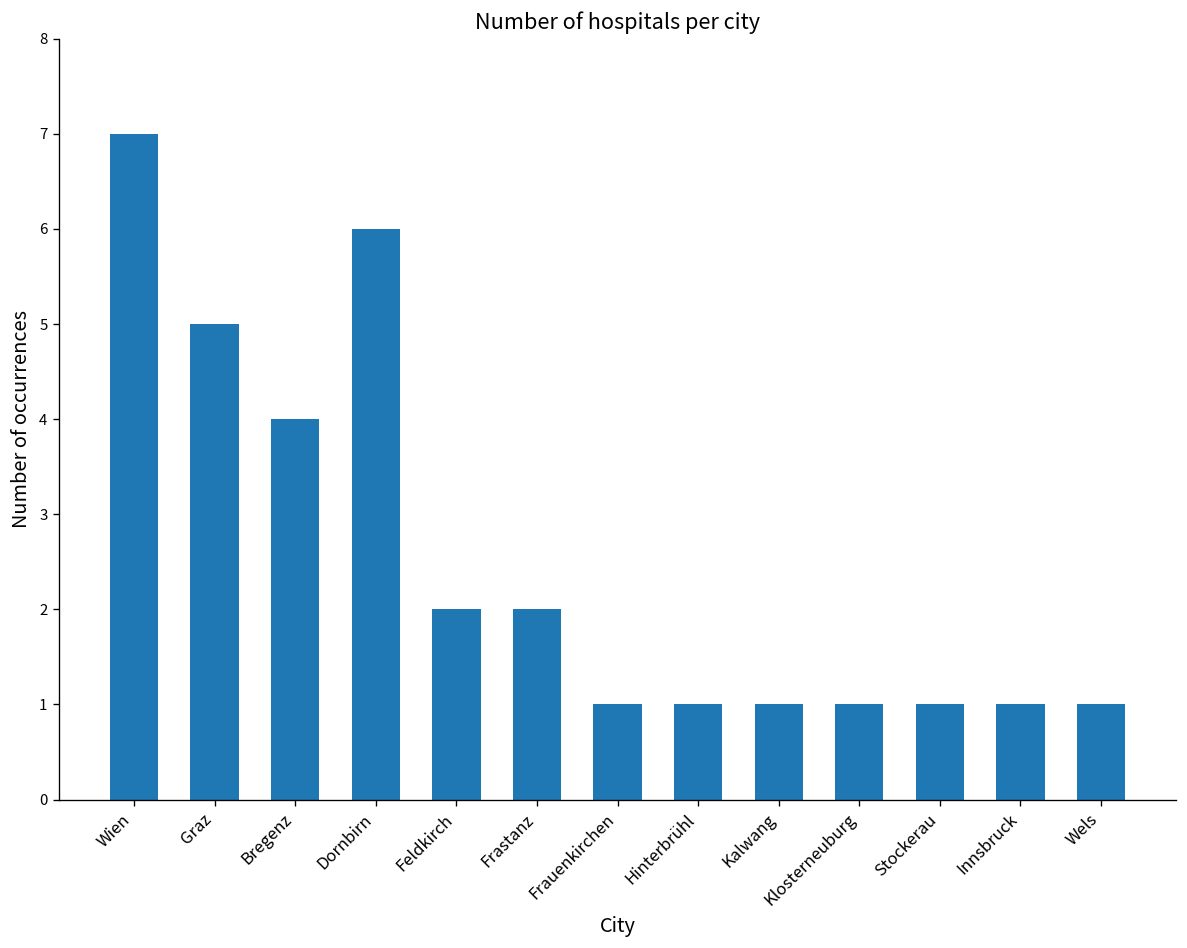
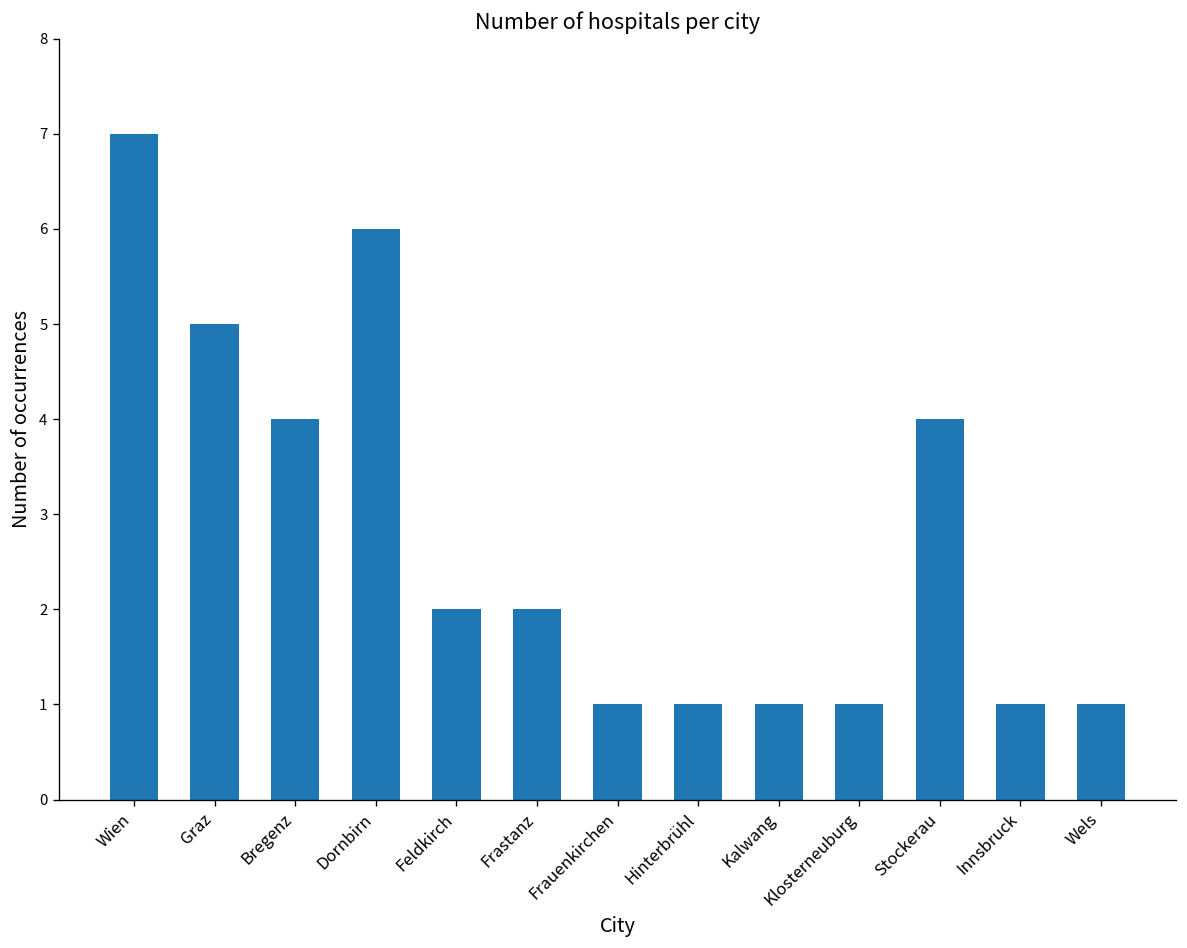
  {
    "Wien": 7,
    "Graz": 5,
    "Bregenz": 4,
    "Dornbirn": 6,
    "Feldkirch": 2,
    "Frastanz": 2,
    "Frauenkirchen": 1,
    "Hinterbrühl": 1,
    "Kalwang": 1,
    "Klosterneuburg": 1,
-   "Stockerau": 1,
+   "Stockerau": 4,
    "Innsbruck": 1,
    "Wels": 1
  }
